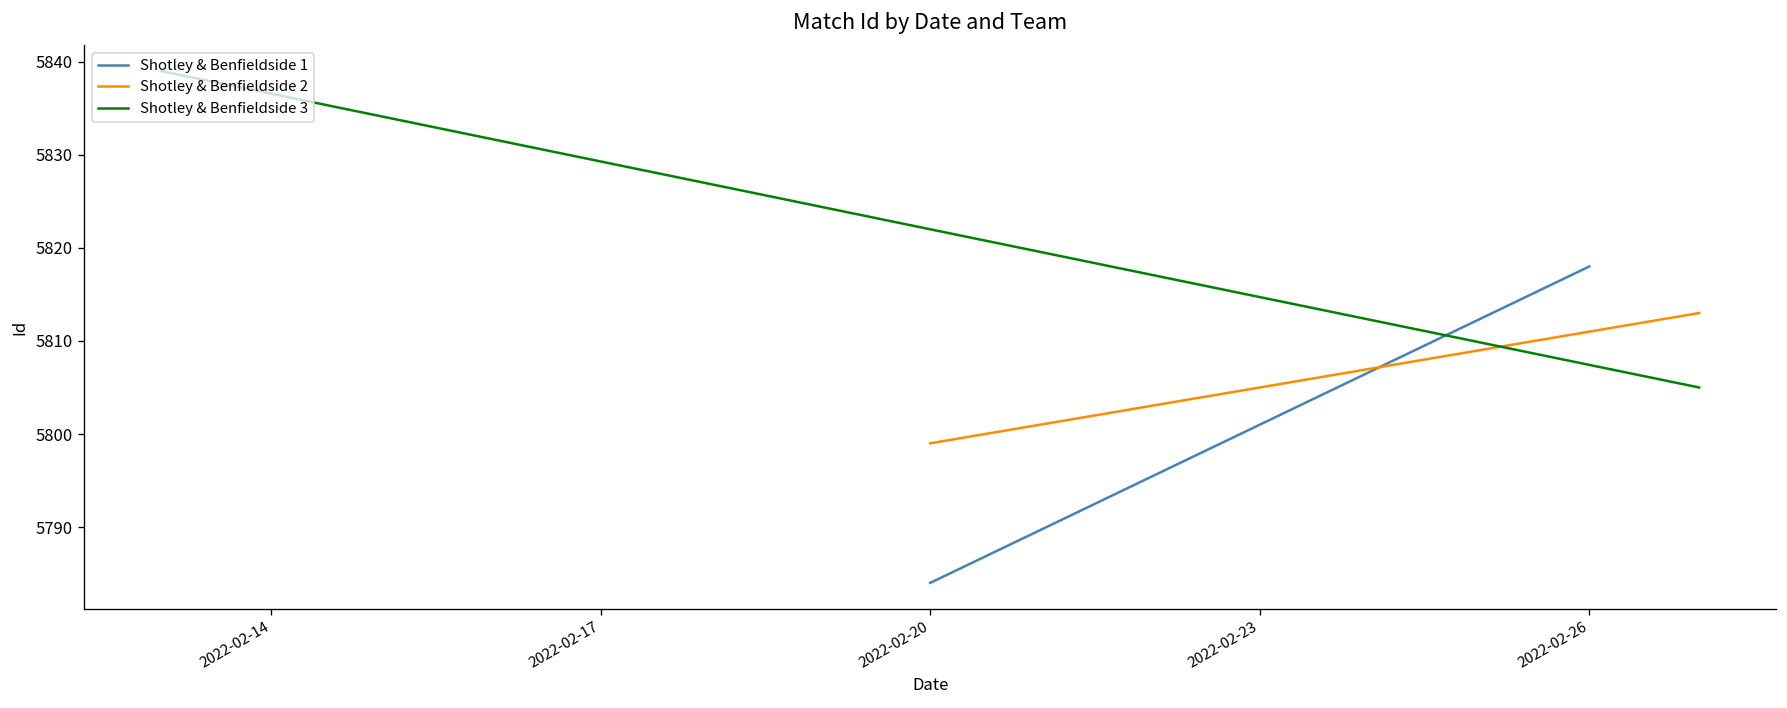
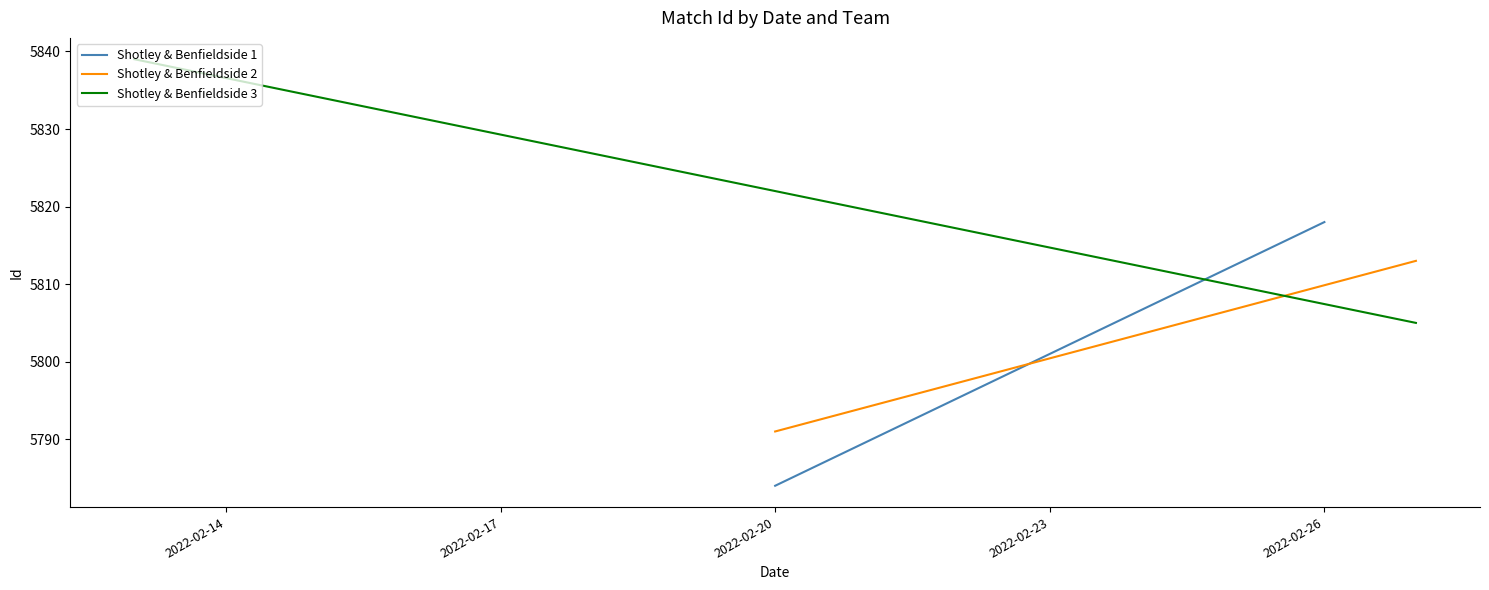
  {
    "Shotley & Benfieldside 1": {
      "2022-02-20": 5784,
      "2022-02-26": 5818
    },
    "Shotley & Benfieldside 2": {
-     "2022-02-20": 5799
+     "2022-02-20": 5791
    }
  }
